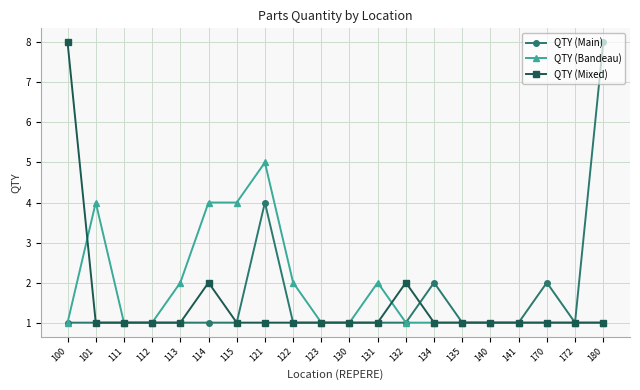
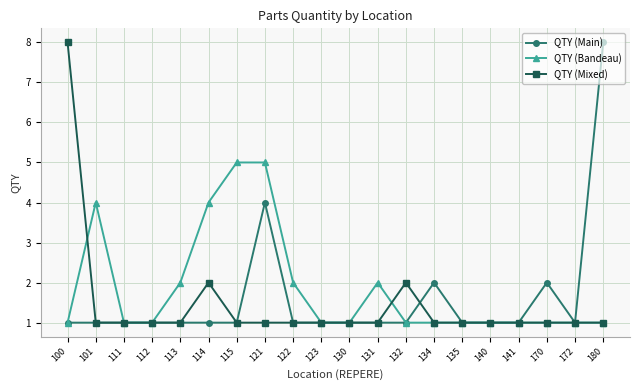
  {
    "QTY (Bandeau)": {
      "101": 4,
      "113": 2,
      "114": 4,
-     "115": 4,
+     "115": 5,
      "121": 5,
      "122": 2,
      "131": 2
    }
  }
